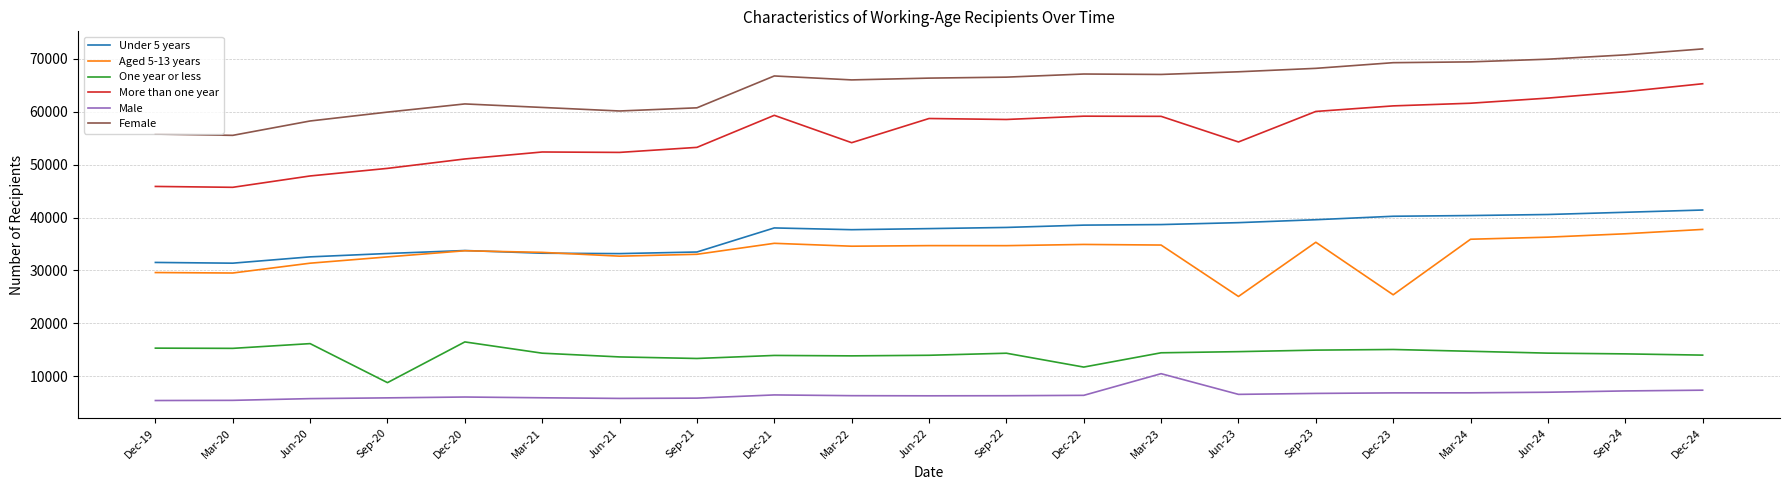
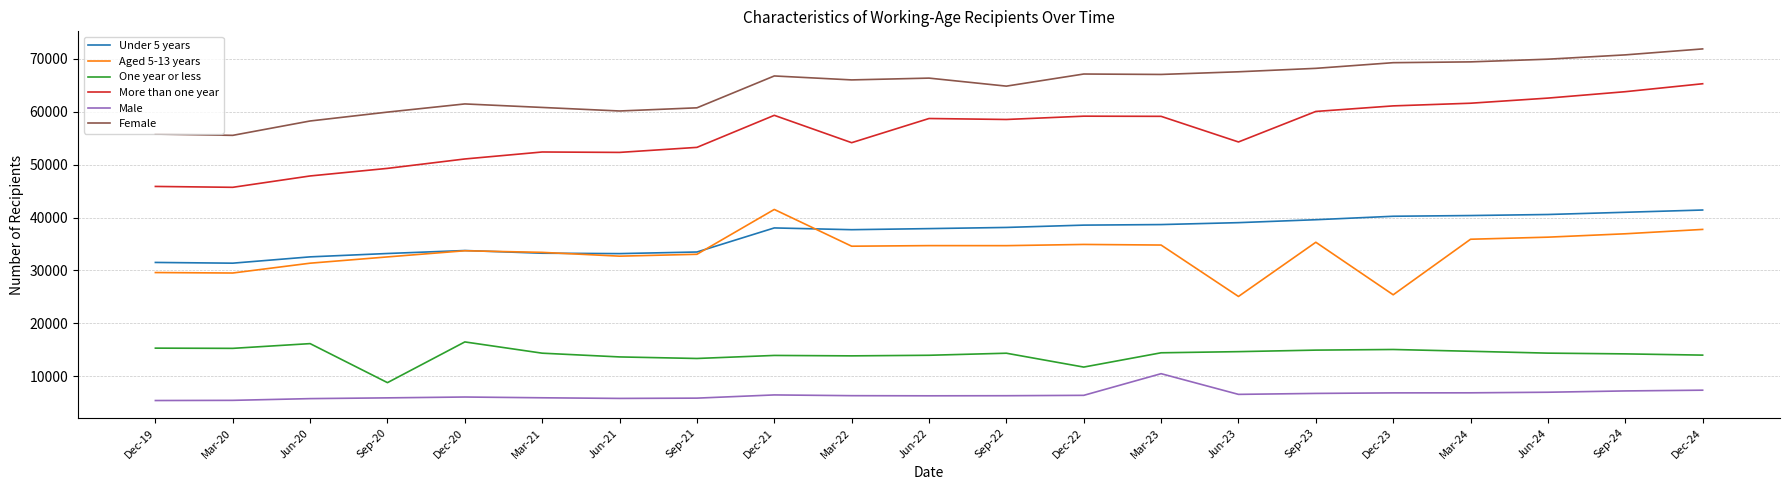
  {
    "Under 5 years": {
      "Dec-19": 32000,
      "Mar-20": 31000,
      "Jun-20": 33000,
      "Sep-20": 33000,
      "Jun-21": 33000,
      "Dec-21": 38000,
      "Mar-22": 38000,
      "Jun-22": 38000,
      "Sep-22": 38000,
      "Dec-22": 39000,
      "Mar-23": 39000,
      "Jun-23": 39000,
      "Sep-23": 40000,
      "Dec-23": 40000,
      "Mar-24": 40000,
      "Jun-24": 41000,
      "Sep-24": 41000,
      "Dec-24": 41000
    },
    "Aged 5-13 years": {
      "Dec-19": 30000,
      "Mar-20": 30000,
      "Jun-20": 31000,
      "Sep-20": 33000,
      "Jun-21": 33000,
-     "Dec-21": 35000,
+     "Dec-21": 42000,
      "Mar-22": 35000,
      "Jun-22": 35000,
      "Sep-22": 35000,
      "Dec-22": 35000,
      "Mar-23": 35000,
      "Jun-23": 25000,
      "Sep-23": 35000,
      "Dec-23": 25000,
      "Mar-24": 36000,
      "Jun-24": 36000,
      "Sep-24": 37000,
      "Dec-24": 38000
    },
    "One year or less": {
      "Dec-19": 15000,
      "Mar-20": 15000,
      "Jun-20": 16000,
      "Sep-20": 9000,
      "Dec-20": 16000,
      "Mar-21": 14000,
      "Jun-21": 14000,
      "Sep-21": 13000,
      "Dec-21": 14000,
      "Mar-22": 14000,
      "Jun-22": 14000,
      "Sep-22": 14000,
      "Dec-22": 12000,
      "Mar-23": 14000,
      "Jun-23": 15000,
      "Sep-23": 15000,
      "Dec-23": 15000,
      "Mar-24": 15000,
      "Jun-24": 14000,
      "Sep-24": 14000,
      "Dec-24": 14000
    },
    "More than one year": {
      "Dec-19": 46000,
      "Mar-20": 46000,
      "Jun-20": 48000,
      "Sep-20": 49000,
      "Dec-20": 51000,
      "Mar-21": 52000,
      "Jun-21": 52000,
      "Sep-21": 53000,
      "Dec-21": 59000,
      "Mar-22": 54000,
      "Jun-22": 59000,
      "Sep-22": 59000,
      "Dec-22": 59000,
      "Mar-23": 59000,
      "Jun-23": 54000,
      "Sep-23": 60000,
      "Dec-23": 61000,
      "Mar-24": 62000,
      "Jun-24": 63000,
      "Sep-24": 64000,
      "Dec-24": 65000
    },
    "Male": {
      "Dec-19": 5000,
      "Mar-20": 5000,
      "Jun-20": 6000,
      "Sep-20": 6000,
      "Dec-20": 6000,
      "Mar-21": 6000,
      "Jun-21": 6000,
      "Sep-21": 6000,
      "Dec-21": 6000,
      "Mar-22": 6000,
      "Jun-22": 6000,
      "Sep-22": 6000,
      "Dec-22": 6000,
      "Mar-23": 10000,
      "Jun-23": 7000,
      "Sep-23": 7000,
      "Dec-23": 7000,
      "Mar-24": 7000,
      "Jun-24": 7000,
      "Sep-24": 7000,
      "Dec-24": 7000
    },
    "Female": {
      "Dec-19": 56000,
      "Mar-20": 56000,
      "Jun-20": 58000,
      "Sep-20": 60000,
      "Dec-20": 61000,
      "Mar-21": 61000,
      "Jun-21": 60000,
      "Sep-21": 61000,
      "Dec-21": 67000,
      "Mar-22": 66000,
      "Jun-22": 66000,
-     "Sep-22": 67000,
+     "Sep-22": 65000,
      "Dec-22": 67000,
      "Mar-23": 67000,
      "Jun-23": 68000,
      "Sep-23": 68000,
      "Dec-23": 69000,
      "Mar-24": 69000,
      "Jun-24": 70000,
      "Sep-24": 71000,
      "Dec-24": 72000
    }
  }
